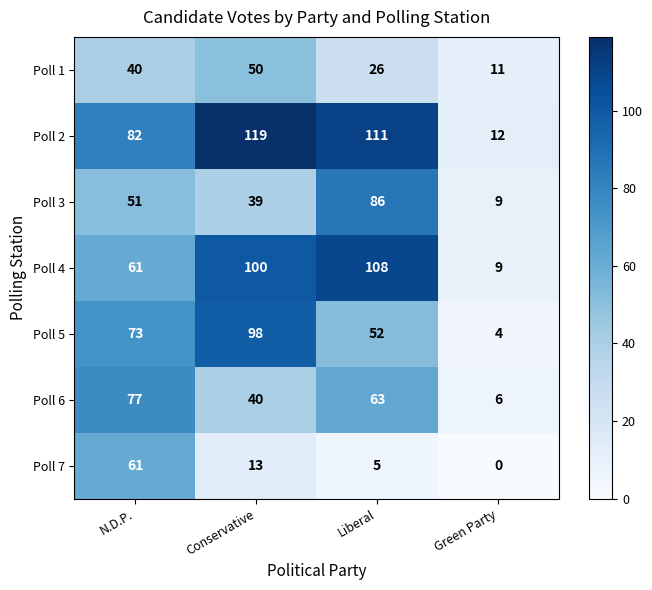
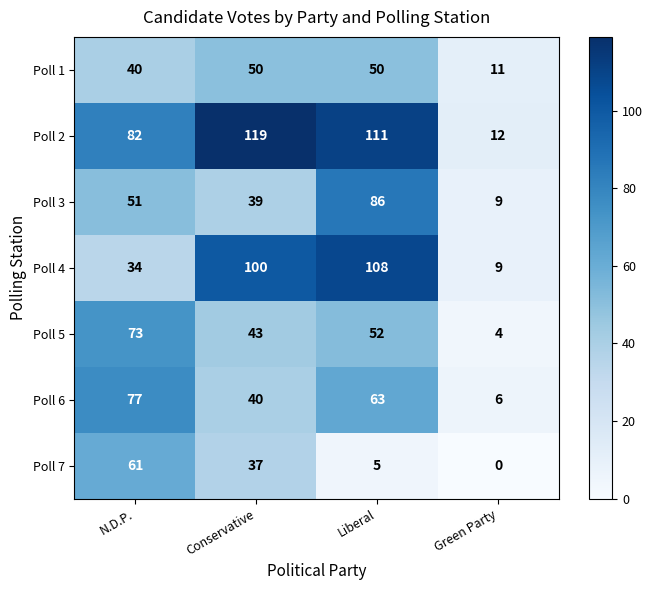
  {
    "Poll 1": {
      "N.D.P.": 40,
      "Conservative": 50,
-     "Liberal": 26,
+     "Liberal": 50,
      "Green Party": 11
    },
    "Poll 2": {
      "N.D.P.": 82,
      "Conservative": 119,
      "Liberal": 111,
      "Green Party": 12
    },
    "Poll 3": {
      "N.D.P.": 51,
      "Conservative": 39,
      "Liberal": 86,
      "Green Party": 9
    },
    "Poll 4": {
-     "N.D.P.": 61,
+     "N.D.P.": 34,
      "Conservative": 100,
      "Liberal": 108,
      "Green Party": 9
    },
    "Poll 5": {
      "N.D.P.": 73,
-     "Conservative": 98,
+     "Conservative": 43,
      "Liberal": 52,
      "Green Party": 4
    },
    "Poll 6": {
      "N.D.P.": 77,
      "Conservative": 40,
      "Liberal": 63,
      "Green Party": 6
    },
    "Poll 7": {
      "N.D.P.": 61,
-     "Conservative": 13,
+     "Conservative": 37,
      "Liberal": 5,
      "Green Party": 0
    }
  }
